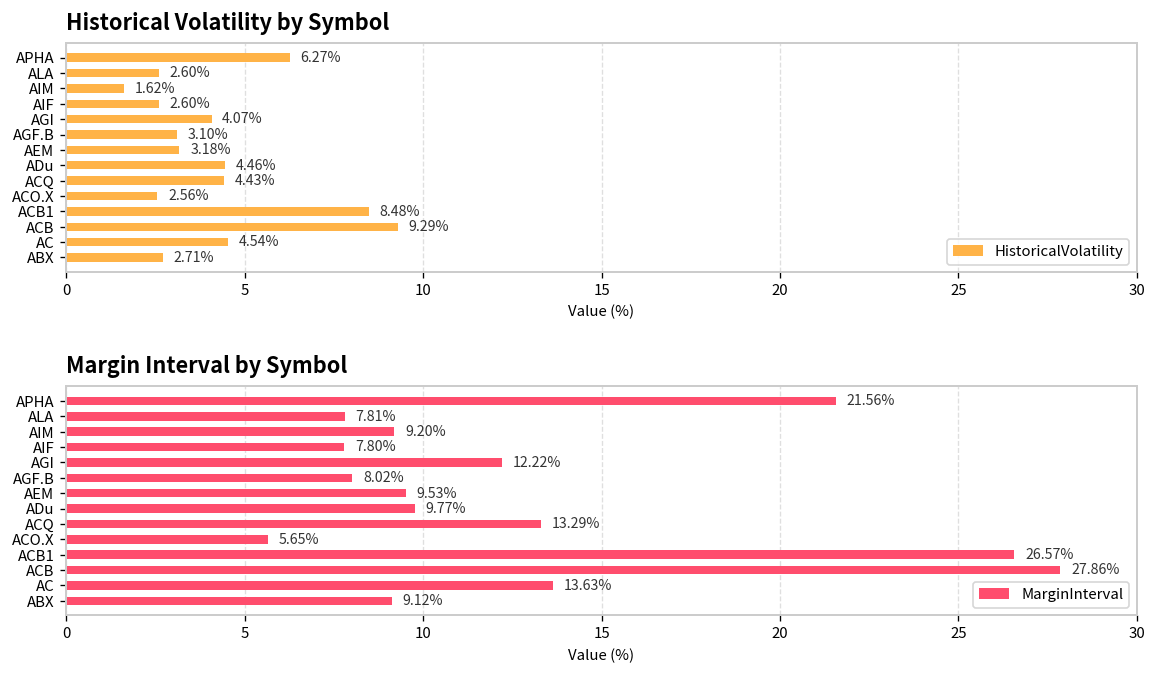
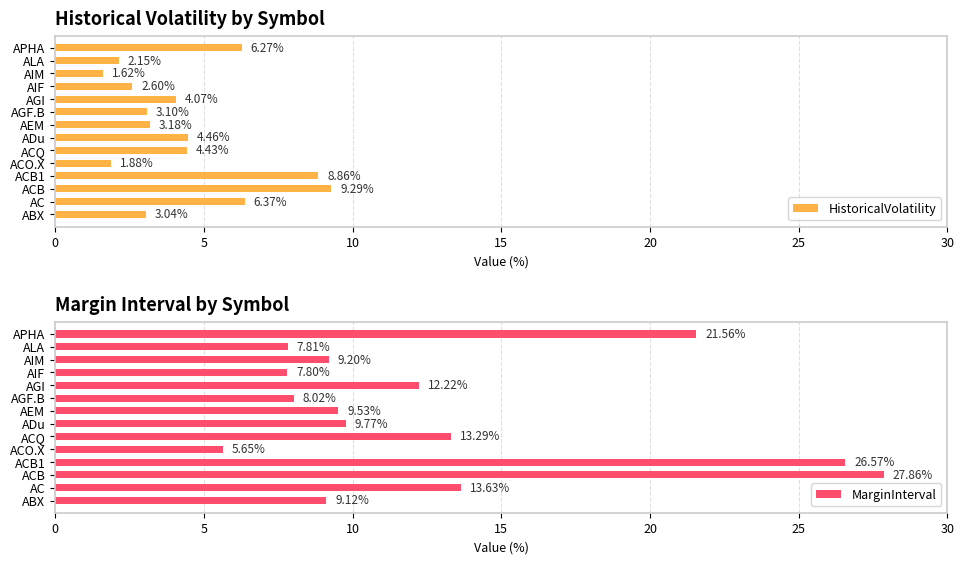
  {
    "Historical Volatility by Symbol": {
      "APHA": "6.27%",
-     "ALA": "2.60%",
+     "ALA": "2.15%",
      "AIM": "1.62%",
      "AIF": "2.60%",
      "AGI": "4.07%",
      "AGF.B": "3.10%",
      "AEM": "3.18%",
      "ADu": "4.46%",
      "ACQ": "4.43%",
-     "ACO.X": "2.56%",
-     "ACB1": "8.48%",
+     "ACO.X": "1.88%",
+     "ACB1": "8.86%",
      "ACB": "9.29%",
-     "AC": "4.54%",
-     "ABX": "2.71%"
+     "AC": "6.37%",
+     "ABX": "3.04%"
    },
    "Margin Interval by Symbol": {
      "APHA": "21.56%",
      "ALA": "7.81%",
      "AIM": "9.20%",
      "AIF": "7.80%",
      "AGI": "12.22%",
      "AGF.B": "8.02%",
      "AEM": "9.53%",
      "ADu": "9.77%",
      "ACQ": "13.29%",
      "ACO.X": "5.65%",
      "ACB1": "26.57%",
      "ACB": "27.86%",
      "AC": "13.63%",
      "ABX": "9.12%"
    }
  }
